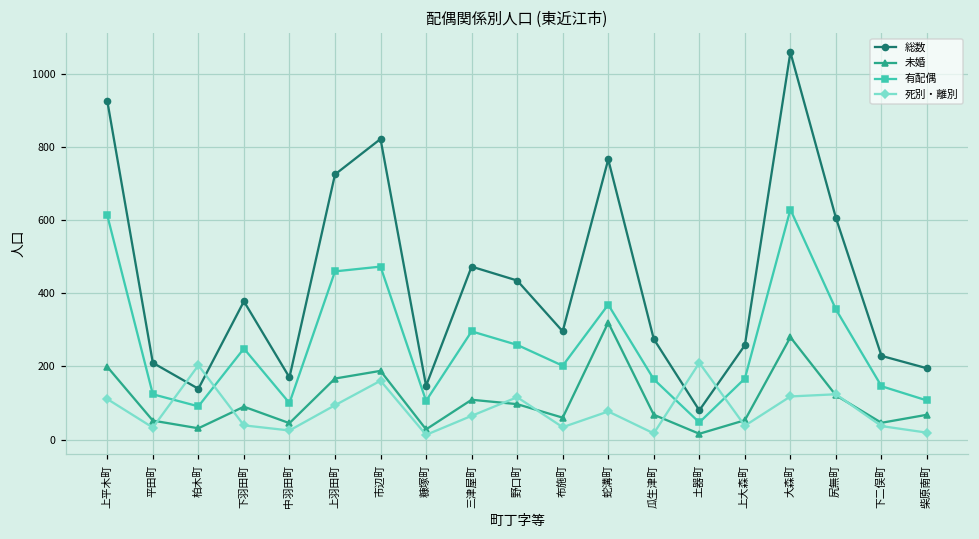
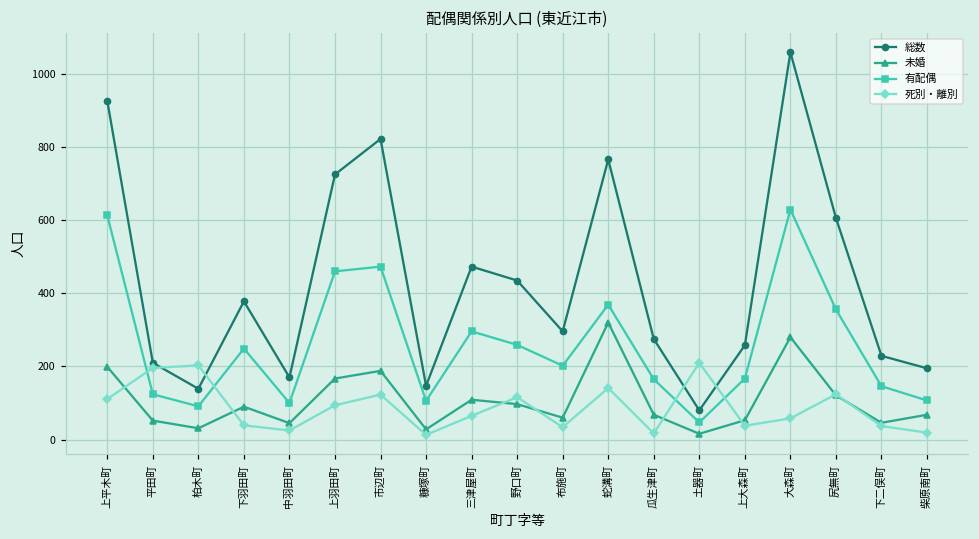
  {
    "死別・離別": {
      "上平木町": 110,
-     "平田町": 30,
+     "平田町": 200,
      "柏木町": 200,
      "下羽田町": 40,
      "中羽田町": 30,
      "上羽田町": 90,
-     "市辺町": 160,
+     "市辺町": 120,
      "糠塚町": 10,
      "三津屋町": 70,
      "野口町": 120,
      "布施町": 30,
-     "蛇溝町": 80,
+     "蛇溝町": 140,
      "瓜生津町": 20,
      "土器町": 210,
      "上大森町": 40,
-     "大森町": 120,
+     "大森町": 60,
      "下二俣町": 40,
      "柴原南町": 20
    }
  }
